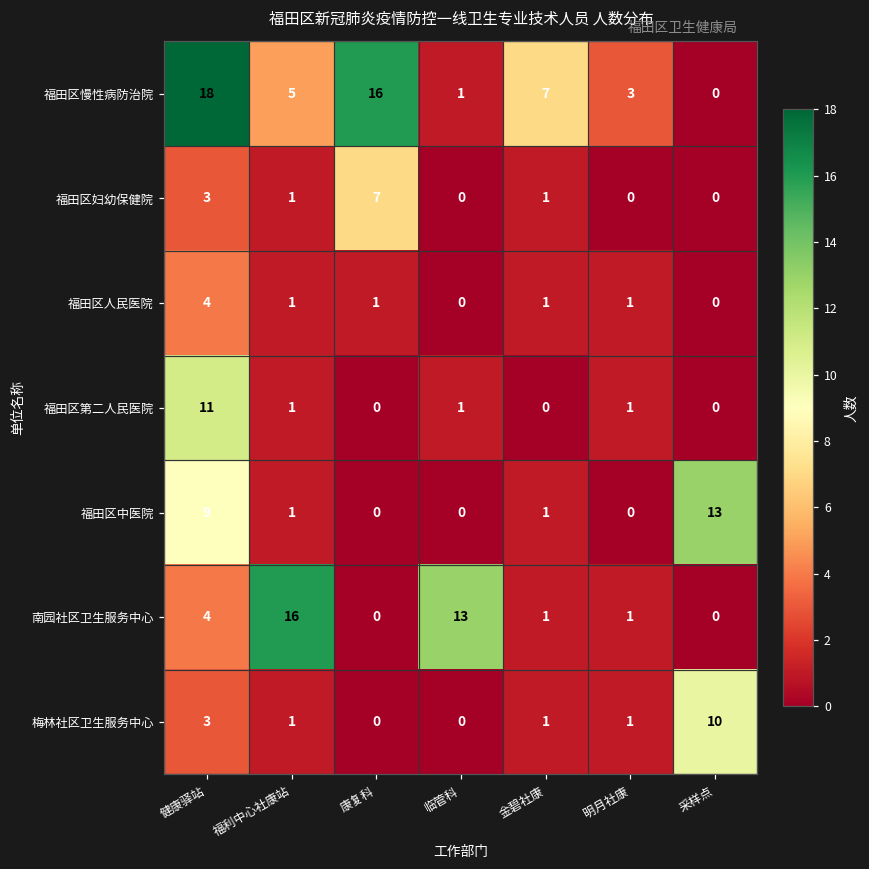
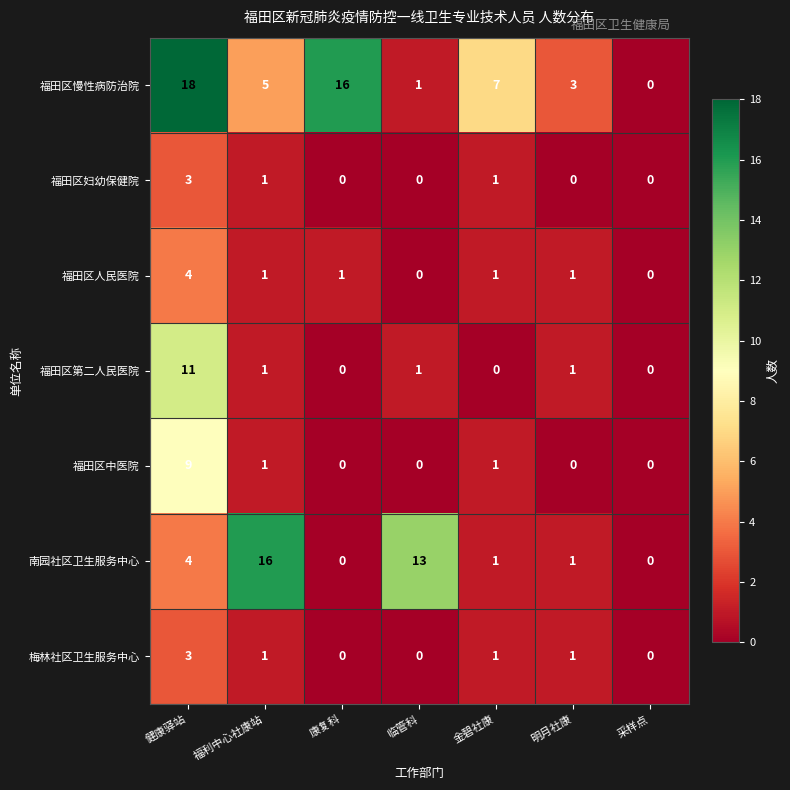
  {
    "福田区慢性病防治院": {
      "健康驿站": 18,
      "福利中心社康站": 5,
      "康复科": 16,
      "临管科": 1,
      "金碧社康": 7,
      "明月社康": 3,
      "采样点": 0
    },
    "福田区妇幼保健院": {
      "健康驿站": 3,
      "福利中心社康站": 1,
-     "康复科": 7,
+     "康复科": 0,
      "临管科": 0,
      "金碧社康": 1,
      "明月社康": 0,
      "采样点": 0
    },
    "福田区人民医院": {
      "健康驿站": 4,
      "福利中心社康站": 1,
      "康复科": 1,
      "临管科": 0,
      "金碧社康": 1,
      "明月社康": 1,
      "采样点": 0
    },
    "福田区第二人民医院": {
      "健康驿站": 11,
      "福利中心社康站": 1,
      "康复科": 0,
      "临管科": 1,
      "金碧社康": 0,
      "明月社康": 1,
      "采样点": 0
    },
    "福田区中医院": {
      "健康驿站": 9,
      "福利中心社康站": 1,
      "康复科": 0,
      "临管科": 0,
      "金碧社康": 1,
      "明月社康": 0,
-     "采样点": 13
+     "采样点": 0
    },
    "南园社区卫生服务中心": {
      "健康驿站": 4,
      "福利中心社康站": 16,
      "康复科": 0,
      "临管科": 13,
      "金碧社康": 1,
      "明月社康": 1,
      "采样点": 0
    },
    "梅林社区卫生服务中心": {
      "健康驿站": 3,
      "福利中心社康站": 1,
      "康复科": 0,
      "临管科": 0,
      "金碧社康": 1,
      "明月社康": 1,
-     "采样点": 10
+     "采样点": 0
    }
  }
